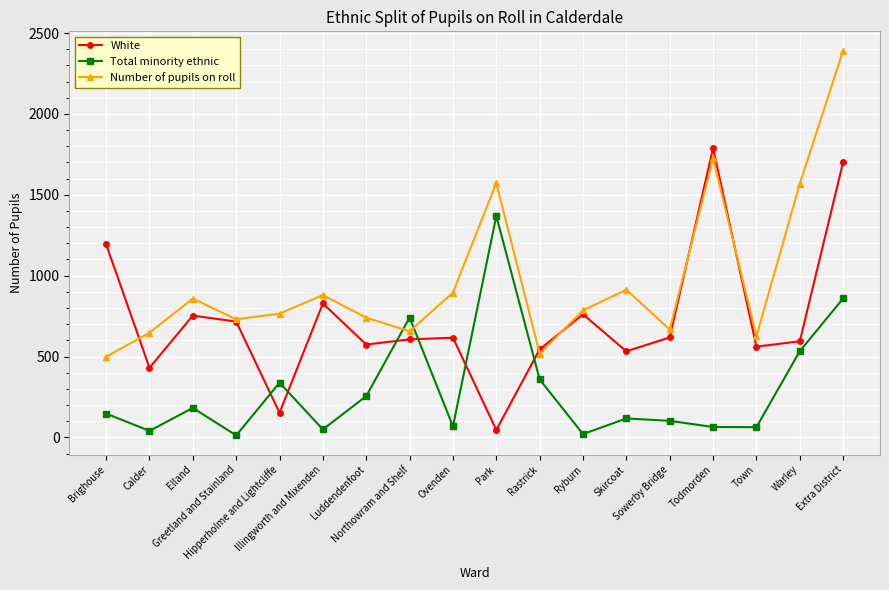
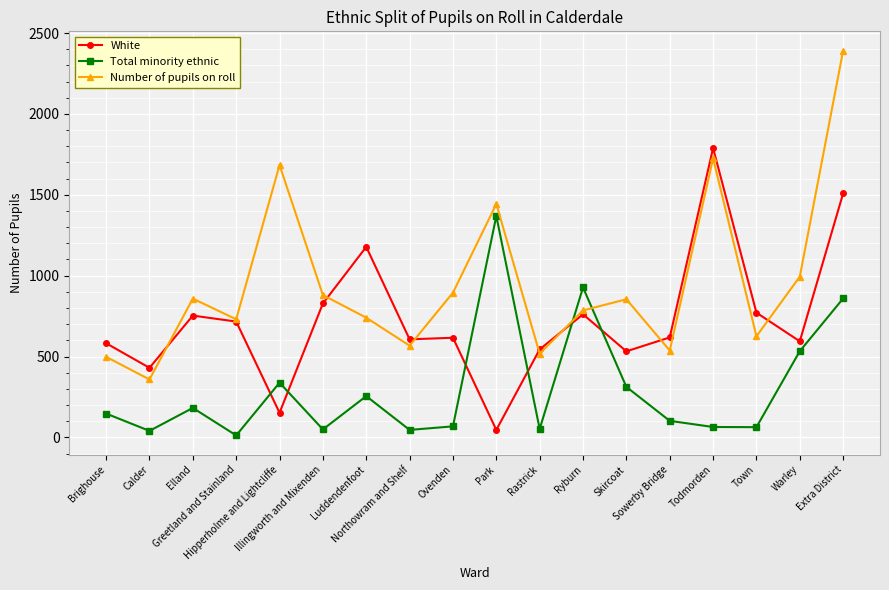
  {
    "White": {
-     "Brighouse": 1190,
+     "Brighouse": 580,
      "Calder": 430,
      "Elland": 750,
      "Hipperholme and Lightcliffe": 150,
      "Illingworth and Mixenden": 830,
-     "Luddendenfoot": 570,
+     "Luddendenfoot": 1180,
      "Northowram and Shelf": 610,
      "Ovenden": 620,
      "Park": 50,
      "Rastrick": 540,
      "Ryburn": 760,
      "Skircoat": 530,
      "Sowerby Bridge": 620,
      "Todmorden": 1790,
-     "Town": 560,
+     "Town": 770,
      "Warley": 590,
-     "Extra District": 1700
+     "Extra District": 1510
    },
    "Total minority ethnic": {
      "Brighouse": 150,
      "Calder": 40,
      "Elland": 180,
      "Greetland and Stainland": 10,
      "Hipperholme and Lightcliffe": 340,
      "Illingworth and Mixenden": 50,
      "Luddendenfoot": 260,
-     "Northowram and Shelf": 740,
+     "Northowram and Shelf": 50,
      "Ovenden": 70,
      "Park": 1370,
-     "Rastrick": 360,
-     "Ryburn": 20,
-     "Skircoat": 120,
+     "Rastrick": 50,
+     "Ryburn": 930,
+     "Skircoat": 310,
      "Sowerby Bridge": 100,
      "Todmorden": 60,
      "Town": 60,
      "Warley": 530,
      "Extra District": 860
    },
    "Number of pupils on roll": {
      "Brighouse": 500,
-     "Calder": 650,
+     "Calder": 360,
      "Elland": 860,
-     "Hipperholme and Lightcliffe": 770,
+     "Hipperholme and Lightcliffe": 1680,
      "Illingworth and Mixenden": 880,
      "Luddendenfoot": 740,
-     "Northowram and Shelf": 660,
+     "Northowram and Shelf": 570,
      "Ovenden": 900,
-     "Park": 1570,
+     "Park": 1440,
      "Rastrick": 520,
      "Ryburn": 790,
-     "Skircoat": 910,
-     "Sowerby Bridge": 670,
+     "Skircoat": 850,
+     "Sowerby Bridge": 540,
      "Todmorden": 1730,
      "Town": 630,
-     "Warley": 1570,
+     "Warley": 990,
      "Extra District": 2390
    }
  }
